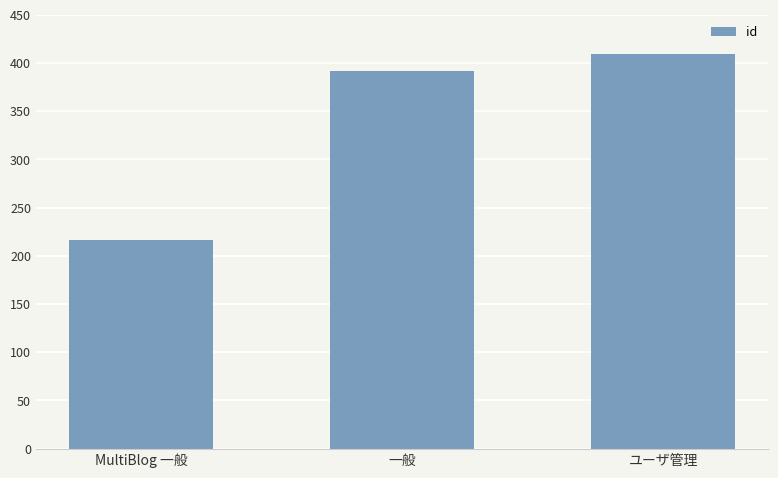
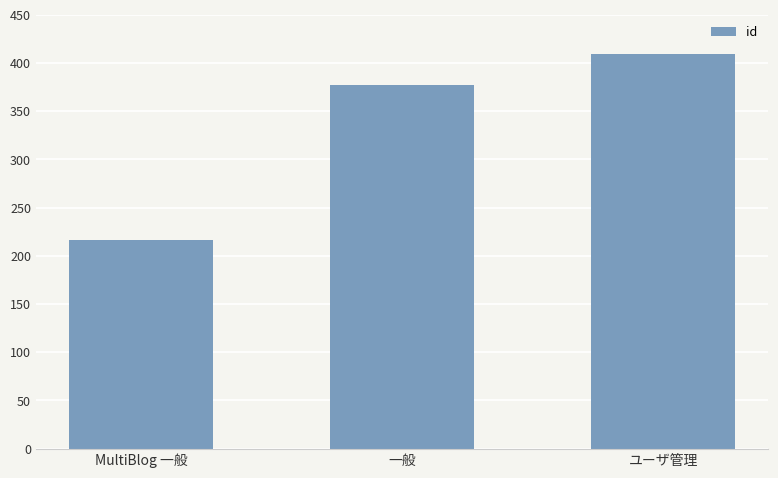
  {
    "MultiBlog 一般": 220,
-   "一般": 390,
+   "一般": 380,
    "ユーザ管理": 410
  }
